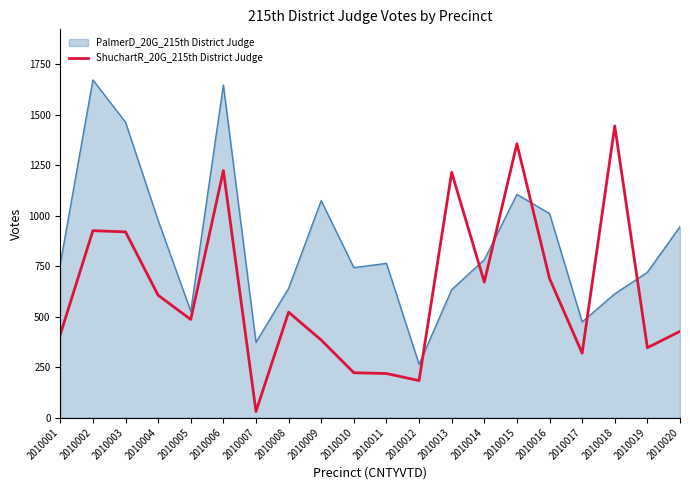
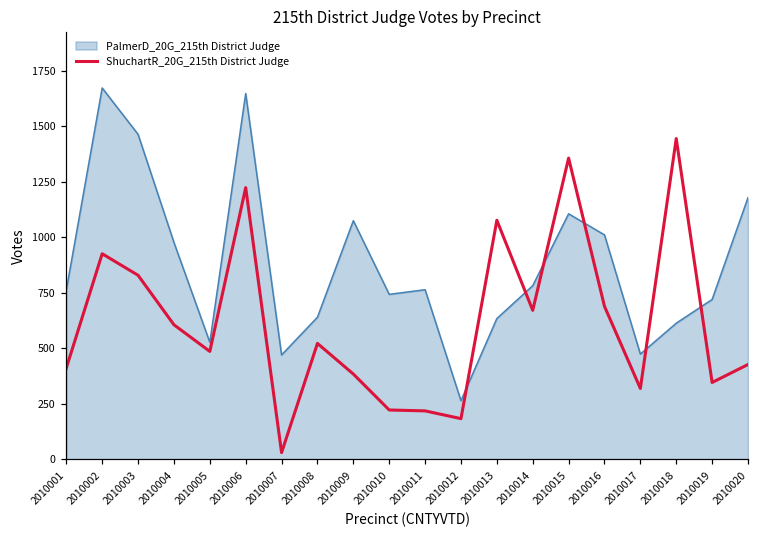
  {
    "PalmerD_20G_215th District Judge": {
      "2010001": 760,
      "2010002": 1670,
      "2010003": 1460,
      "2010004": 980,
      "2010005": 530,
      "2010006": 1650,
-     "2010007": 370,
+     "2010007": 470,
      "2010008": 640,
      "2010009": 1080,
      "2010010": 740,
      "2010011": 760,
      "2010012": 260,
      "2010013": 630,
      "2010014": 780,
      "2010015": 1110,
      "2010016": 1010,
      "2010017": 470,
      "2010018": 610,
      "2010019": 720,
-     "2010020": 950
+     "2010020": 1180
    },
    "ShuchartR_20G_215th District Judge": {
      "2010001": 410,
      "2010002": 930,
-     "2010003": 920,
+     "2010003": 830,
      "2010004": 610,
      "2010005": 490,
      "2010006": 1220,
      "2010007": 30,
      "2010008": 520,
      "2010009": 380,
      "2010010": 220,
      "2010011": 220,
      "2010012": 180,
-     "2010013": 1220,
+     "2010013": 1080,
      "2010014": 670,
      "2010015": 1360,
      "2010016": 690,
      "2010017": 320,
      "2010018": 1450,
      "2010019": 350,
      "2010020": 430
    }
  }
